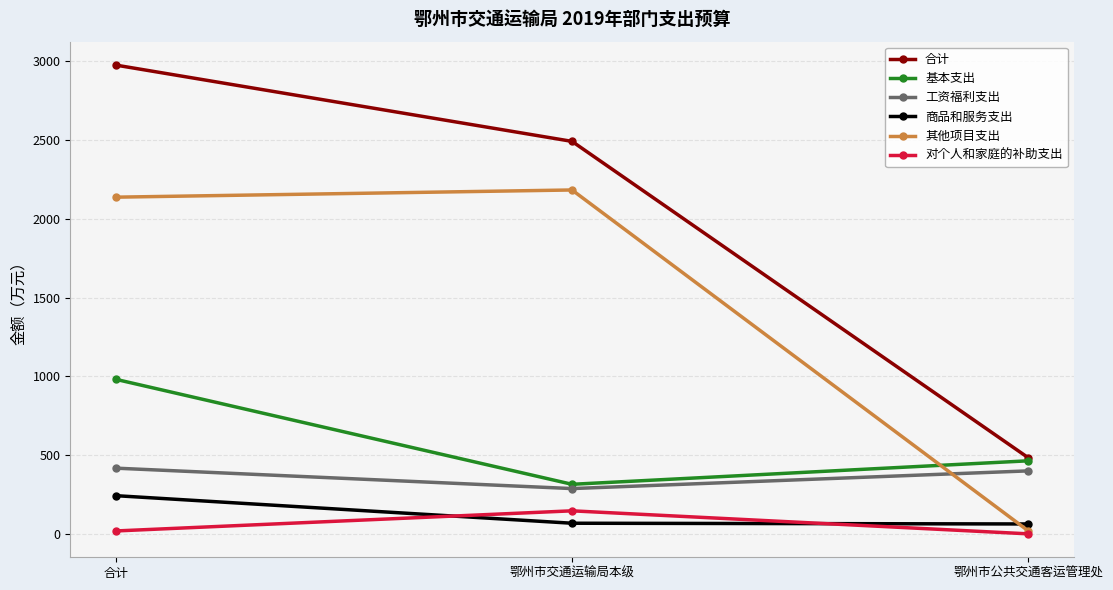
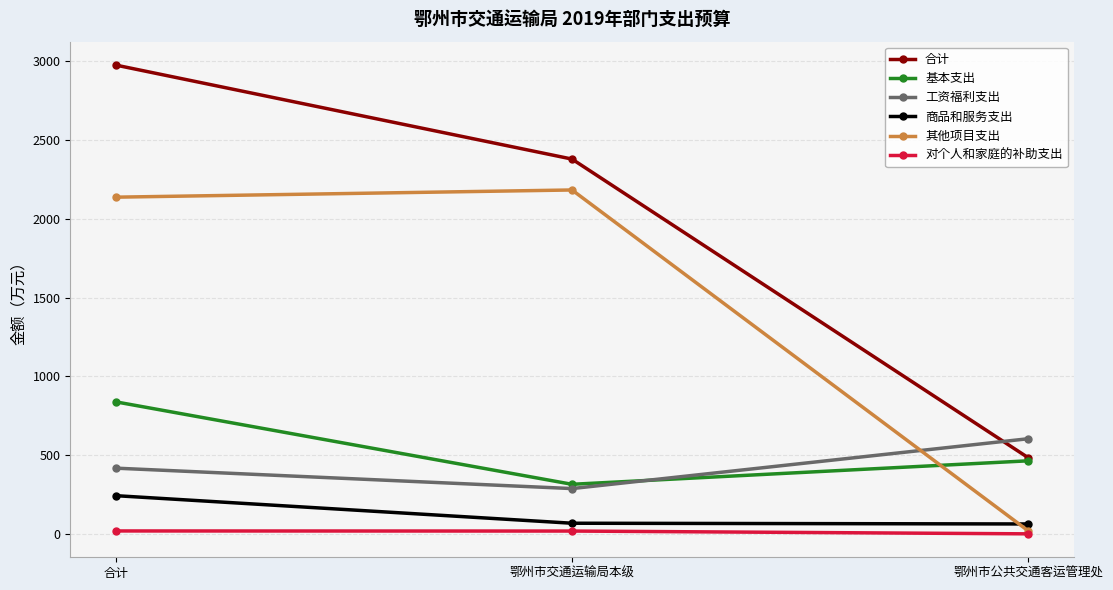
  {
    "合计": {
      "合计": 2980,
-     "鄂州市交通运输局本级": 2490,
+     "鄂州市交通运输局本级": 2380,
      "鄂州市公共交通客运管理处": 480
    },
    "基本支出": {
-     "合计": 980,
+     "合计": 840,
      "鄂州市交通运输局本级": 320,
      "鄂州市公共交通客运管理处": 460
    },
    "工资福利支出": {
      "合计": 420,
      "鄂州市交通运输局本级": 290,
-     "鄂州市公共交通客运管理处": 400
+     "鄂州市公共交通客运管理处": 600
    },
    "商品和服务支出": {
      "合计": 240,
      "鄂州市交通运输局本级": 70,
      "鄂州市公共交通客运管理处": 60
    },
    "其他项目支出": {
      "合计": 2140,
      "鄂州市交通运输局本级": 2180,
      "鄂州市公共交通客运管理处": 20
    },
    "对个人和家庭的补助支出": {
      "合计": 20,
-     "鄂州市交通运输局本级": 150,
+     "鄂州市交通运输局本级": 20,
      "鄂州市公共交通客运管理处": 0
    }
  }
